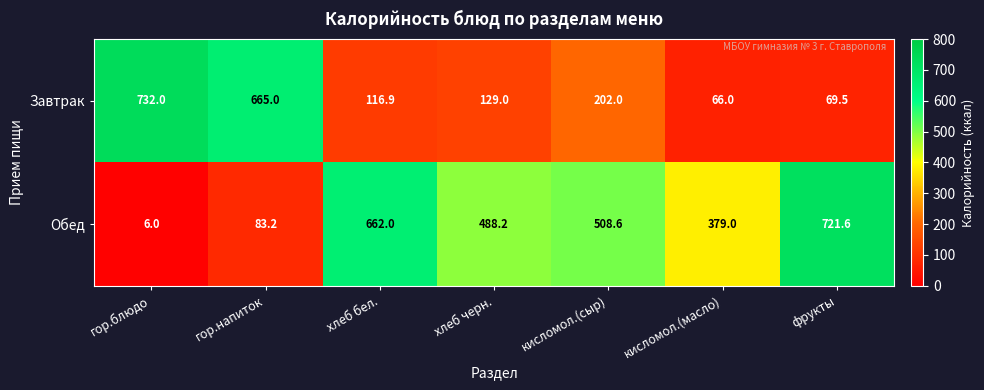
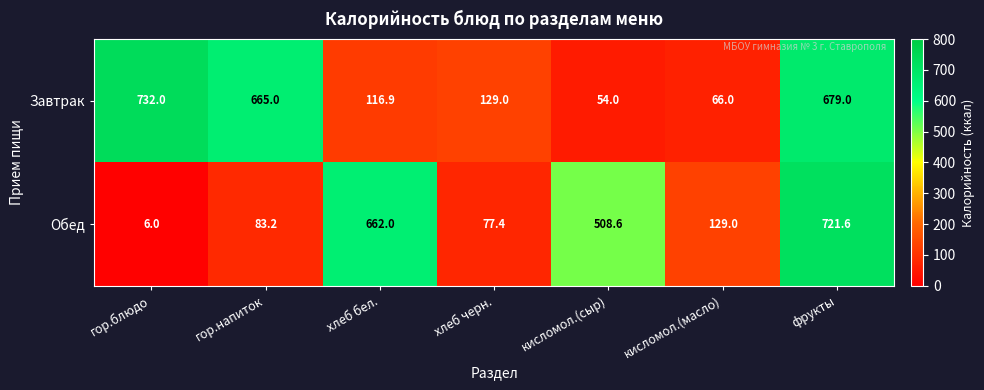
  {
    "Завтрак": {
      "гор.блюдо": 732.0,
      "гор.напиток": 665.0,
      "хлеб бел.": 116.9,
      "хлеб черн.": 129.0,
-     "кисломол.(сыр)": 202.0,
+     "кисломол.(сыр)": 54.0,
      "кисломол.(масло)": 66.0,
-     "фрукты": 69.5
+     "фрукты": 679.0
    },
    "Обед": {
      "гор.блюдо": 6.0,
      "гор.напиток": 83.2,
      "хлеб бел.": 662.0,
-     "хлеб черн.": 488.2,
+     "хлеб черн.": 77.4,
      "кисломол.(сыр)": 508.6,
-     "кисломол.(масло)": 379.0,
+     "кисломол.(масло)": 129.0,
      "фрукты": 721.6
    }
  }
